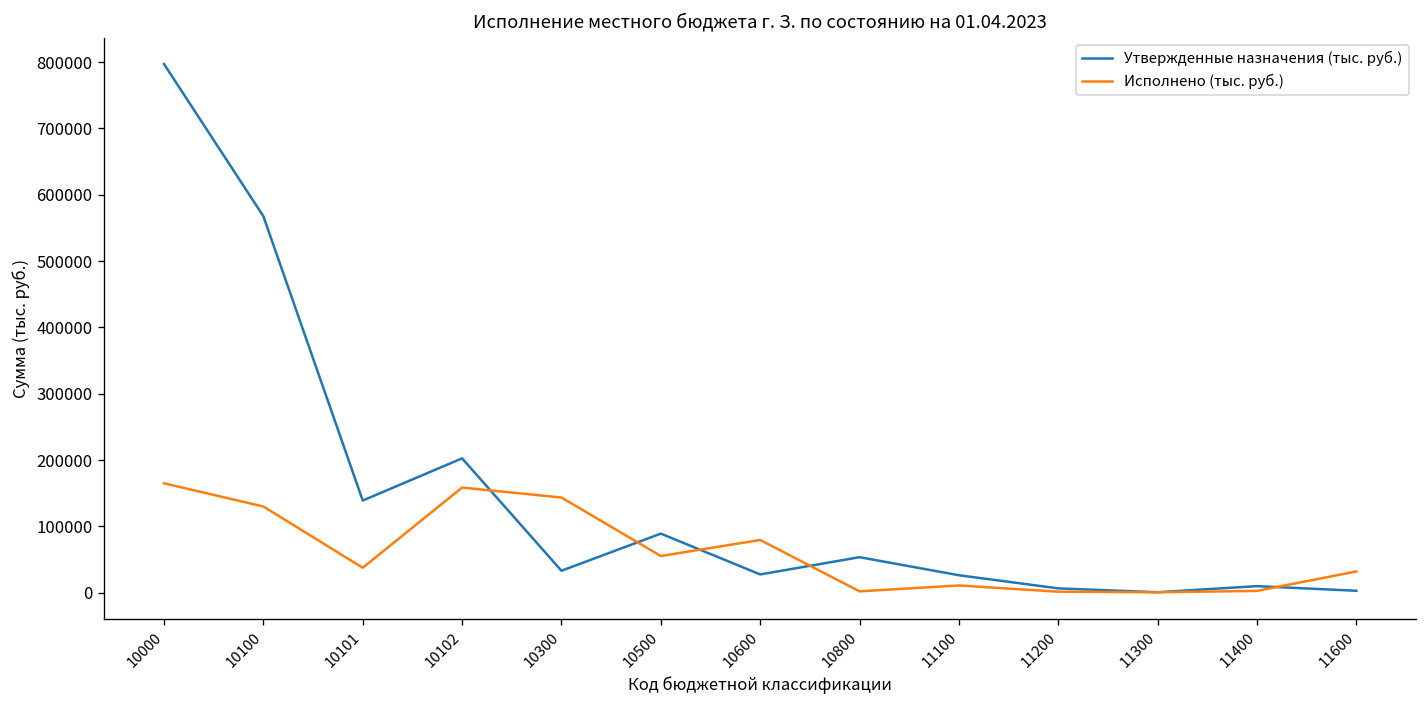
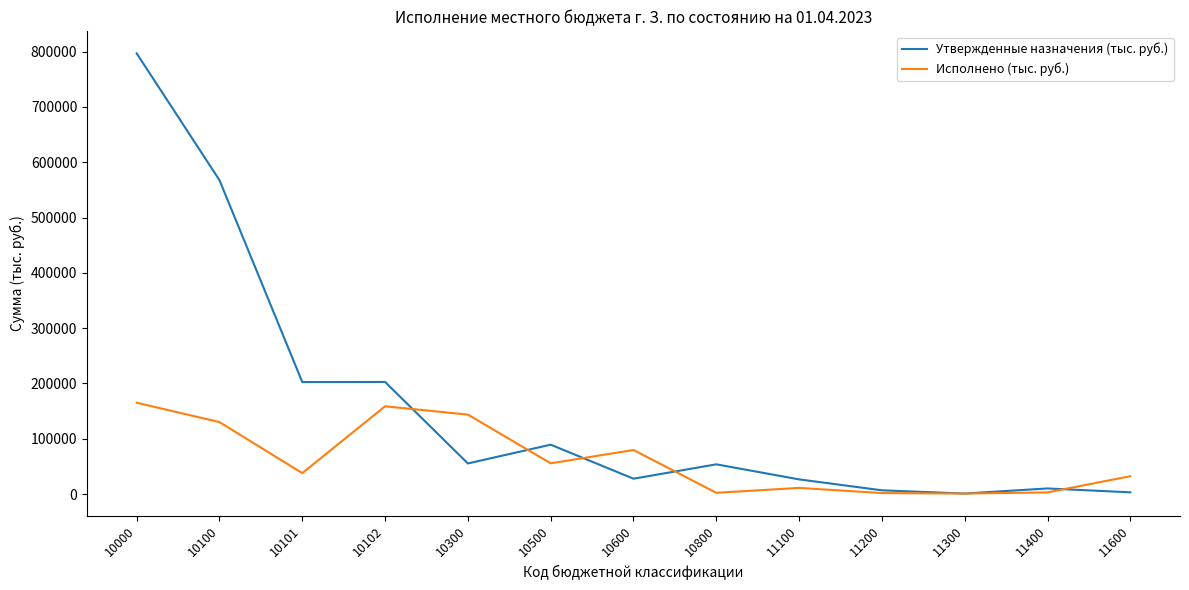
  {
    "Утвержденные назначения (тыс. руб.)": {
      "10000": 800000,
      "10100": 570000,
-     "10101": 140000,
+     "10101": 200000,
      "10102": 200000,
-     "10300": 30000,
+     "10300": 60000,
      "10500": 90000,
      "10600": 30000,
      "10800": 50000,
      "11100": 30000,
      "11200": 10000,
      "11400": 10000,
      "11600": 0
    },
    "Исполнено (тыс. руб.)": {
      "10000": 170000,
      "10100": 130000,
      "10101": 40000,
      "10102": 160000,
      "10300": 140000,
      "10500": 60000,
      "10600": 80000,
      "10800": 0,
      "11100": 10000,
      "11200": 0,
      "11400": 0,
      "11600": 30000
    }
  }
